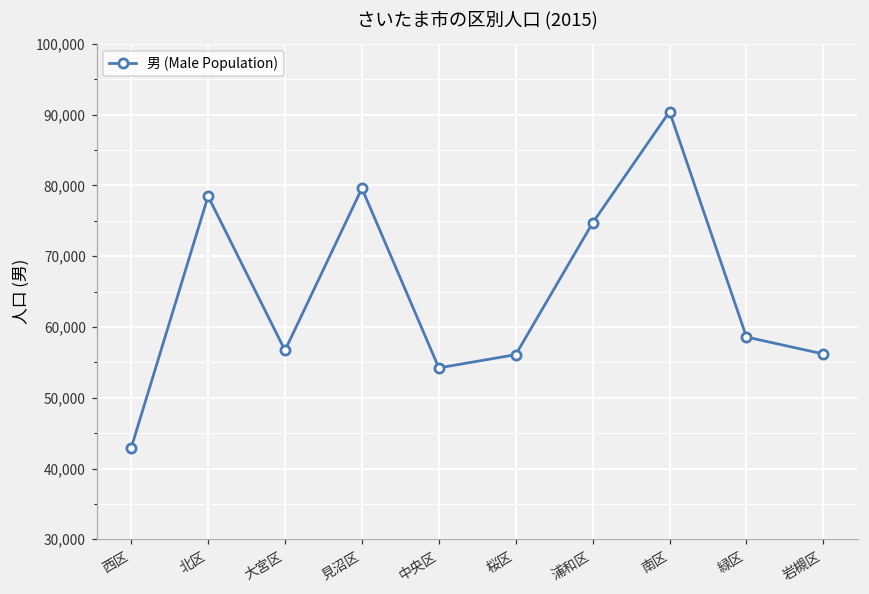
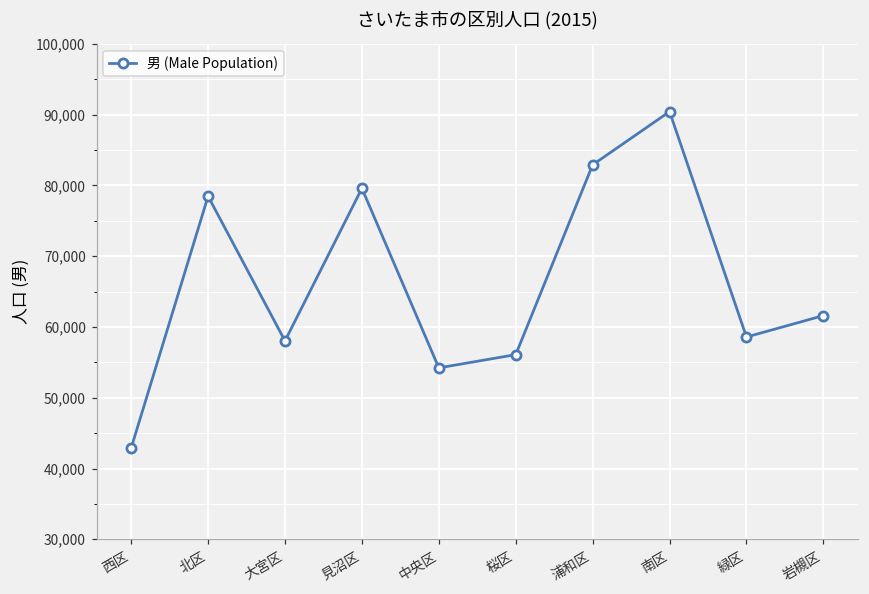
  {
    "西区": "43,000",
    "北区": "78,000",
-   "大宮区": "57,000",
+   "大宮区": "58,000",
    "見沼区": "80,000",
    "中央区": "54,000",
    "桜区": "56,000",
-   "浦和区": "75,000",
+   "浦和区": "83,000",
    "南区": "90,000",
    "緑区": "59,000",
-   "岩槻区": "56,000"
+   "岩槻区": "62,000"
  }
